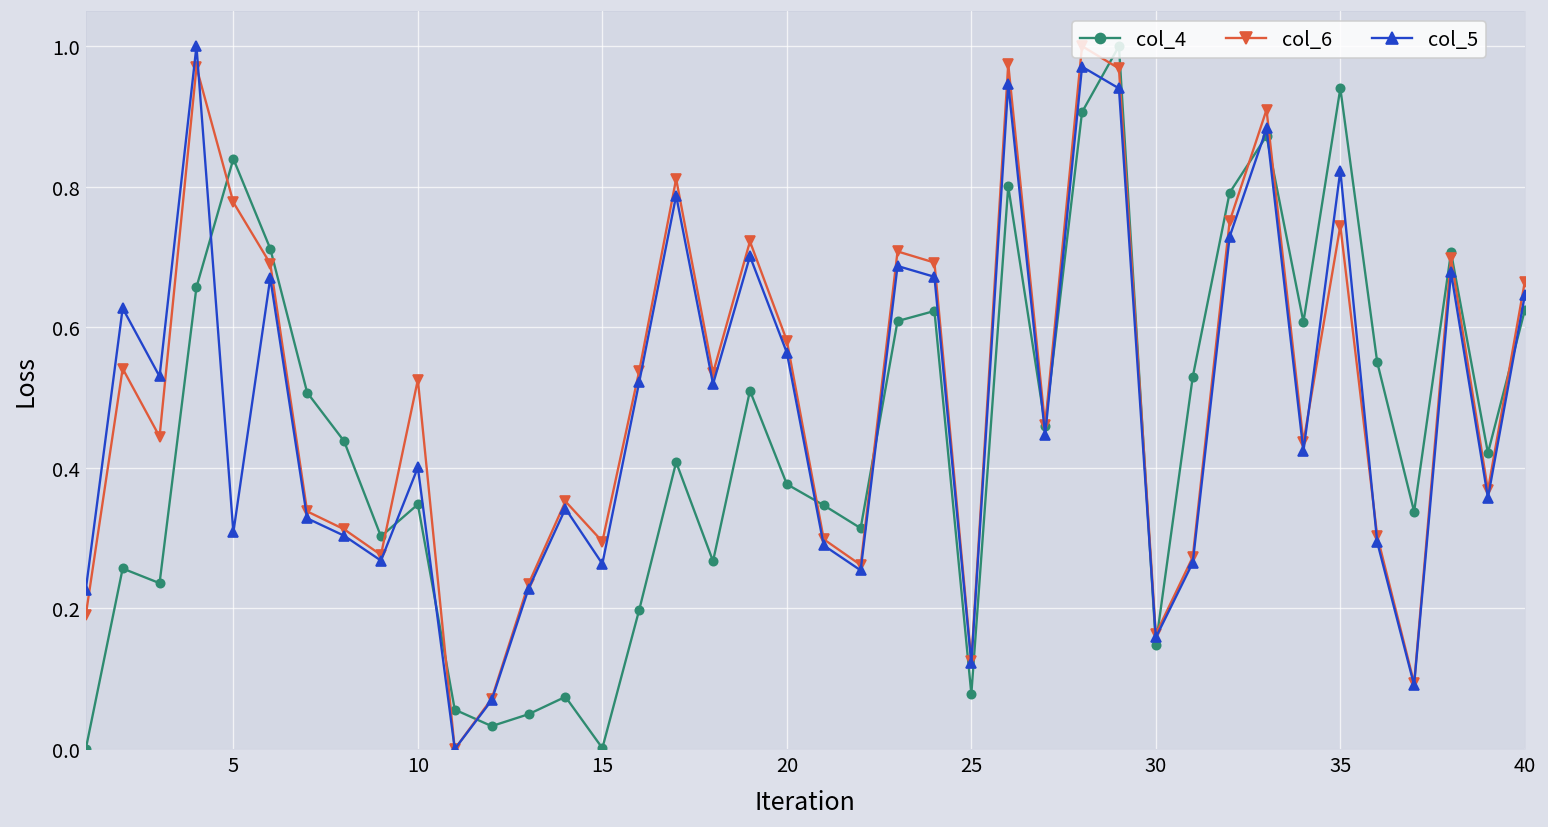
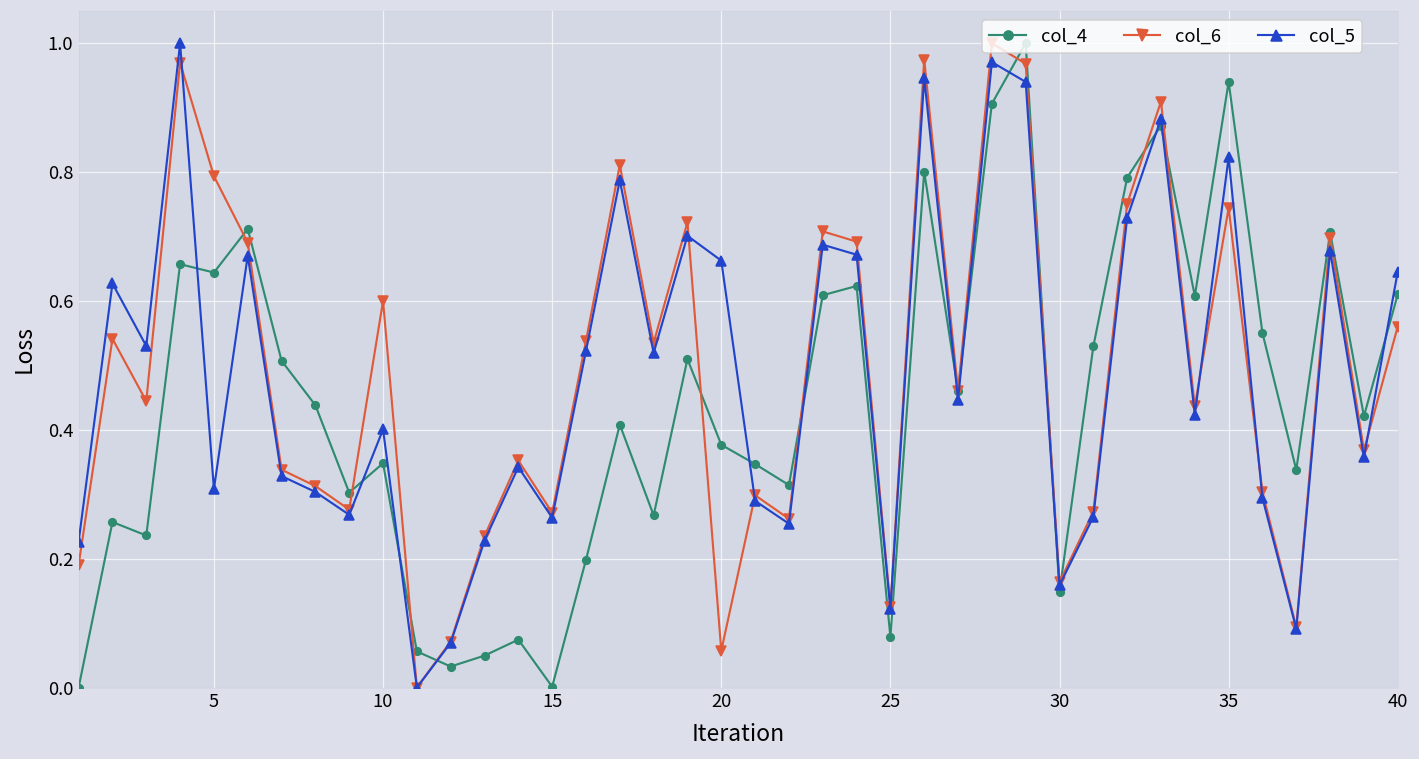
  {
    "col_4": {
-     "5": 0.84,
+     "5": 0.64,
      "10": 0.35,
      "15": 0.00,
      "20": 0.38,
      "25": 0.08,
      "30": 0.15,
      "35": 0.94,
-     "40": 0.62
+     "40": 0.61
    },
    "col_6": {
-     "5": 0.78,
-     "10": 0.53,
-     "15": 0.30,
-     "20": 0.58,
+     "5": 0.79,
+     "10": 0.60,
+     "15": 0.27,
+     "20": 0.06,
      "30": 0.16,
      "35": 0.74,
-     "40": 0.67
+     "40": 0.56
    },
    "col_5": {
      "5": 0.31,
      "10": 0.40,
      "15": 0.26,
-     "20": 0.56,
+     "20": 0.66,
      "30": 0.16,
      "35": 0.82,
      "40": 0.65
    }
  }
